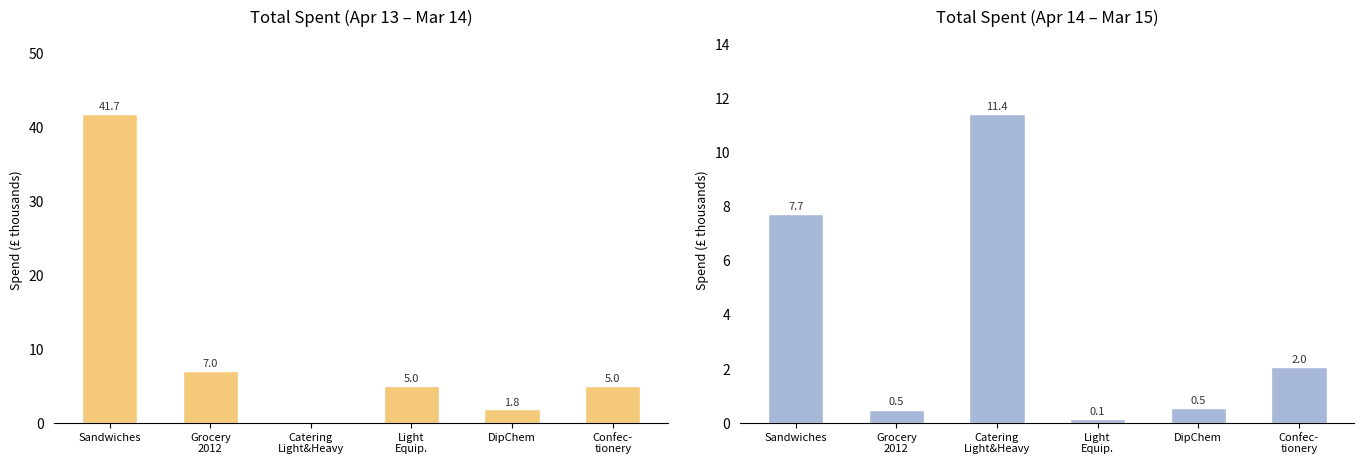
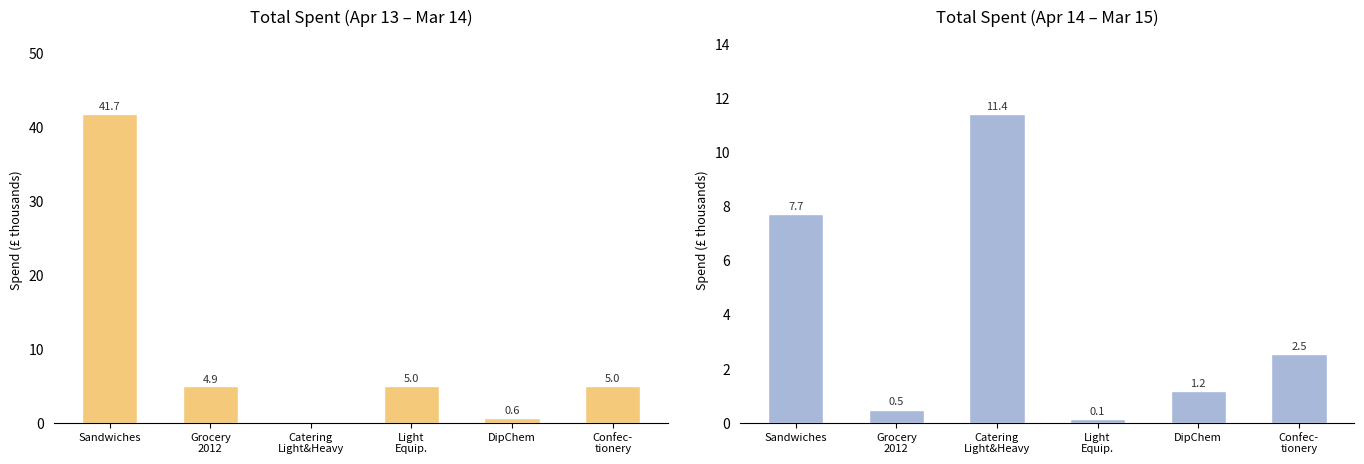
  {
    "Total Spent (Apr 13 – Mar 14)": {
      "Sandwiches": 41.7,
-     "Grocery 2012": 7.0,
+     "Grocery 2012": 4.9,
      "Light Equip.": 5.0,
-     "DipChem": 1.8,
+     "DipChem": 0.6,
      "Confec- tionery": 5.0
    },
    "Total Spent (Apr 14 – Mar 15)": {
      "Sandwiches": 7.7,
      "Grocery 2012": 0.5,
      "Catering Light&Heavy": 11.4,
      "Light Equip.": 0.1,
-     "DipChem": 0.5,
-     "Confec- tionery": 2.0
+     "DipChem": 1.2,
+     "Confec- tionery": 2.5
    }
  }
